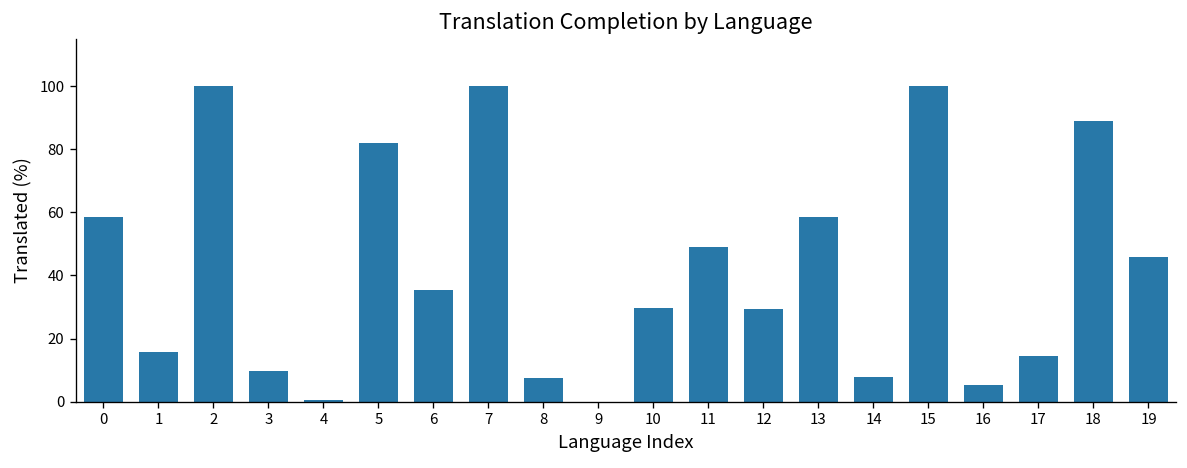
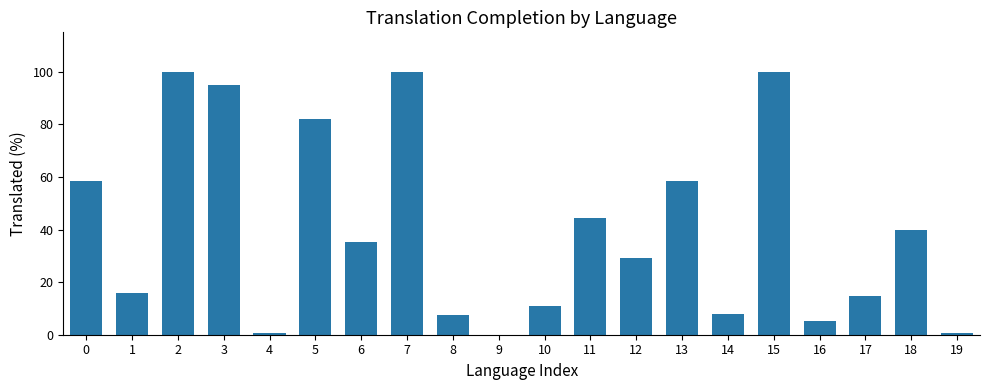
  {
    "0": 59,
    "1": 16,
    "2": 100,
-   "3": 10,
+   "3": 95,
    "5": 82,
    "6": 35,
    "7": 100,
    "8": 8,
    "9": 0,
-   "10": 30,
-   "11": 49,
+   "10": 11,
+   "11": 44,
    "12": 29,
    "13": 59,
    "14": 8,
    "15": 100,
    "16": 5,
    "17": 15,
-   "18": 89,
-   "19": 46
+   "18": 40,
+   "19": 1
  }
